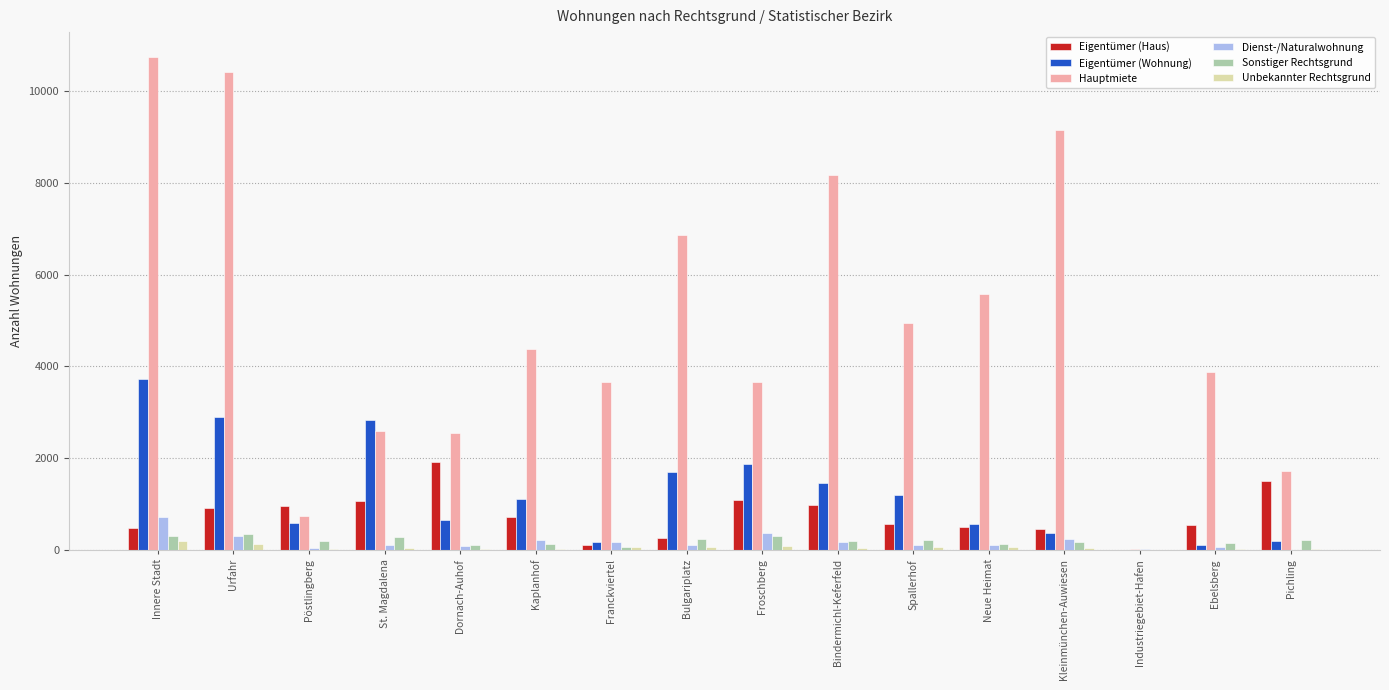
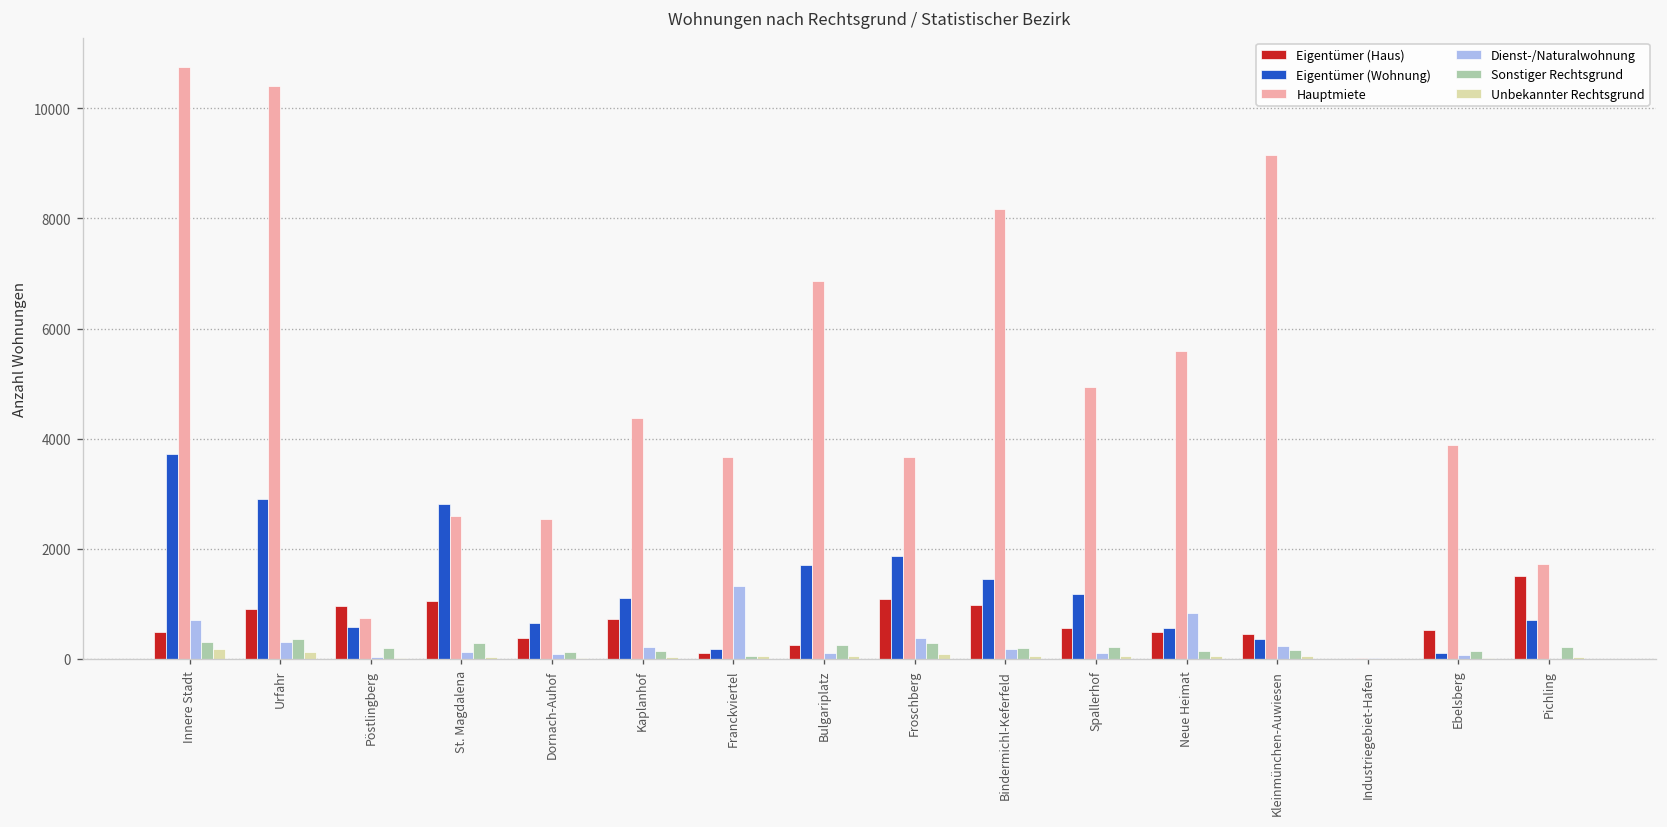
  {
    "Eigentümer (Haus)": {
      "Innere Stadt": 500,
      "Urfahr": 900,
      "Pöstlingberg": 1000,
      "St. Magdalena": 1100,
-     "Dornach-Auhof": 1900,
+     "Dornach-Auhof": 400,
      "Kaplanhof": 700,
      "Franckviertel": 100,
      "Bulgariplatz": 300,
      "Froschberg": 1100,
      "Bindermichl-Keferfeld": 1000,
      "Spallerhof": 600,
      "Neue Heimat": 500,
      "Kleinmünchen-Auwiesen": 400,
      "Ebelsberg": 500,
      "Pichling": 1500
    },
    "Eigentümer (Wohnung)": {
      "Innere Stadt": 3700,
      "Urfahr": 2900,
      "Pöstlingberg": 600,
      "St. Magdalena": 2800,
      "Dornach-Auhof": 700,
      "Kaplanhof": 1100,
      "Franckviertel": 200,
      "Bulgariplatz": 1700,
      "Froschberg": 1900,
      "Bindermichl-Keferfeld": 1500,
      "Spallerhof": 1200,
      "Neue Heimat": 600,
      "Kleinmünchen-Auwiesen": 400,
      "Industriegebiet-Hafen": 0,
      "Ebelsberg": 100,
-     "Pichling": 200
+     "Pichling": 700
    },
    "Dienst-/Naturalwohnung": {
      "Innere Stadt": 700,
      "Urfahr": 300,
      "St. Magdalena": 100,
      "Dornach-Auhof": 100,
      "Kaplanhof": 200,
-     "Franckviertel": 200,
+     "Franckviertel": 1300,
      "Bulgariplatz": 100,
      "Froschberg": 400,
      "Bindermichl-Keferfeld": 200,
      "Spallerhof": 100,
-     "Neue Heimat": 100,
+     "Neue Heimat": 800,
      "Kleinmünchen-Auwiesen": 200,
      "Ebelsberg": 100
    }
  }
